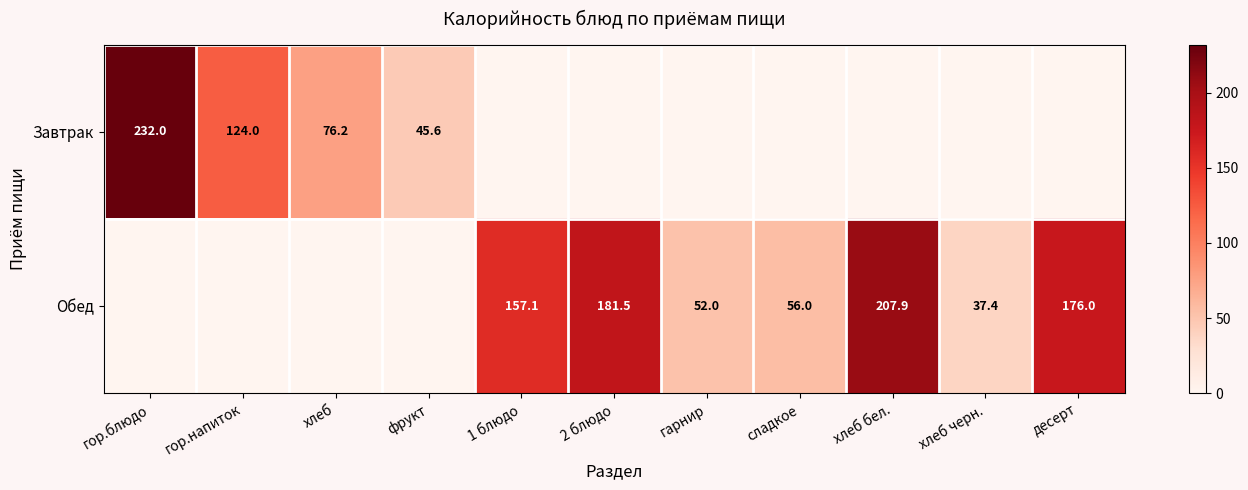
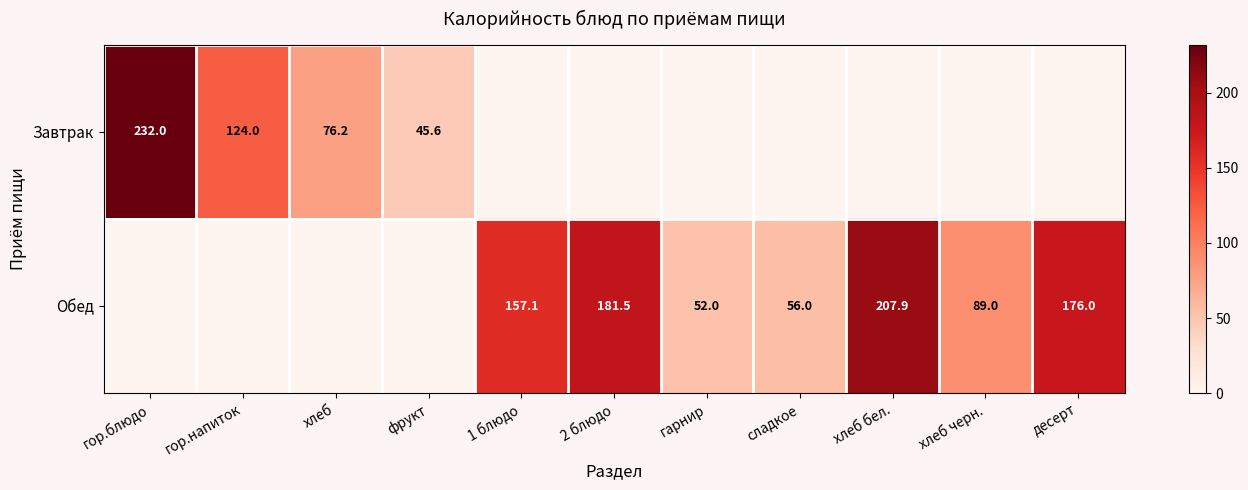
  {
    "Завтрак": {
      "гор.блюдо": 232.0,
      "гор.напиток": 124.0,
      "хлеб": 76.2,
      "фрукт": 45.6
    },
    "Обед": {
      "1 блюдо": 157.1,
      "2 блюдо": 181.5,
      "гарнир": 52.0,
      "сладкое": 56.0,
      "хлеб бел.": 207.9,
-     "хлеб черн.": 37.4,
+     "хлеб черн.": 89.0,
      "десерт": 176.0
    }
  }
